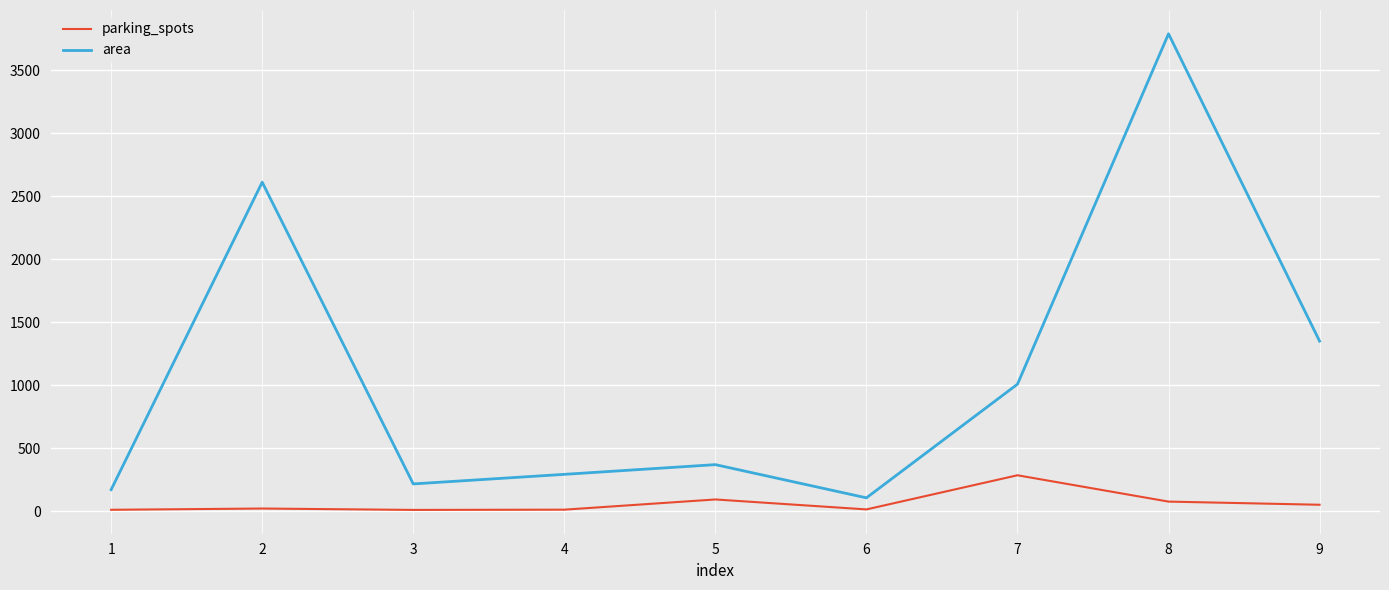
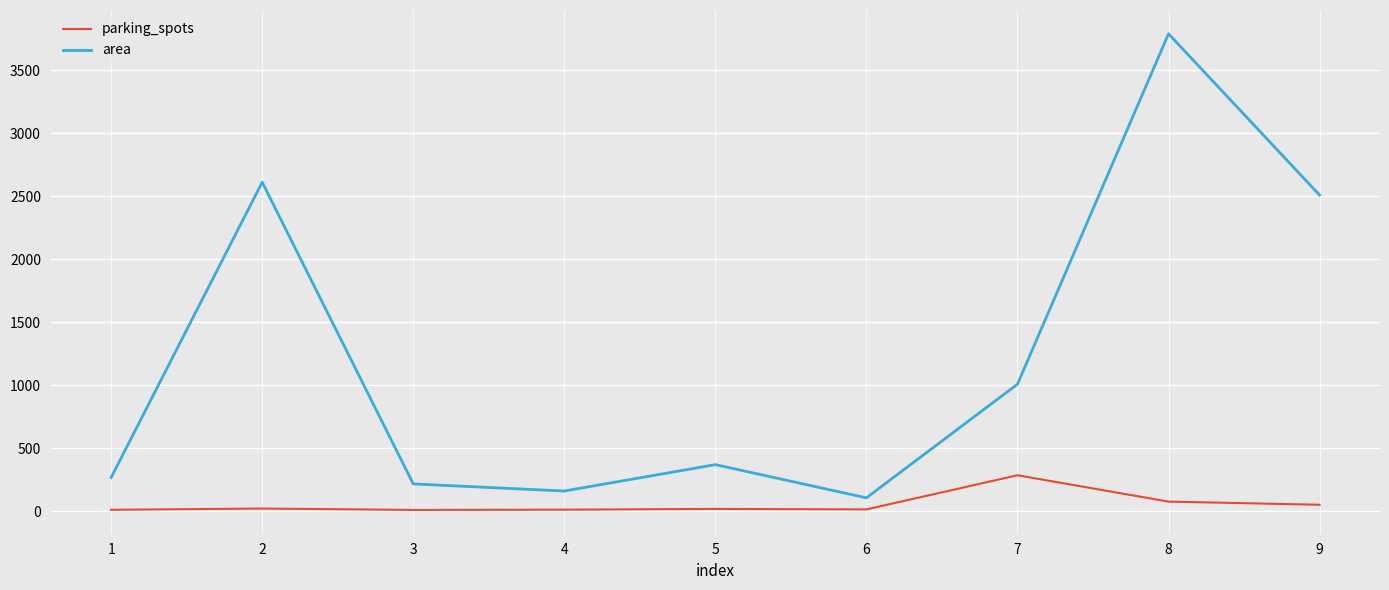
  {
    "parking_spots": {
      "1": 10,
      "2": 20,
      "3": 10,
      "4": 10,
-     "5": 90,
+     "5": 20,
      "6": 10,
      "7": 280,
      "8": 80,
      "9": 50
    },
    "area": {
-     "1": 170,
+     "1": 270,
      "2": 2610,
      "3": 220,
-     "4": 290,
+     "4": 160,
      "5": 370,
      "6": 100,
      "7": 1010,
      "8": 3790,
-     "9": 1350
+     "9": 2510
    }
  }
